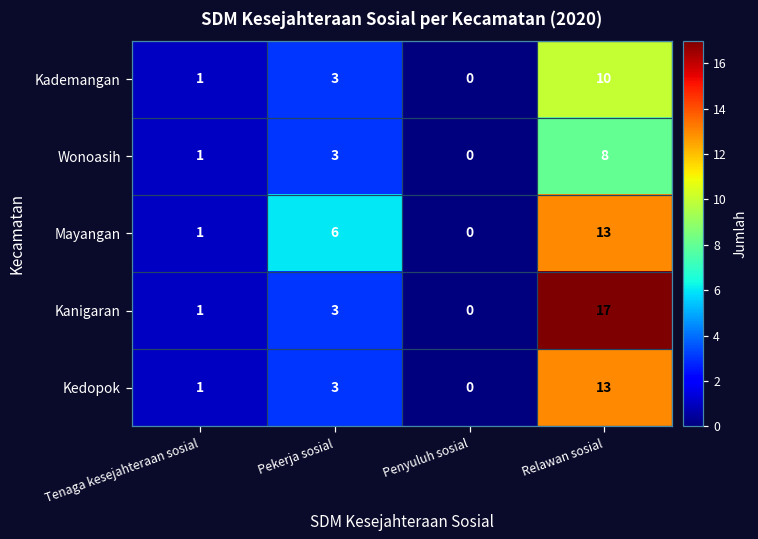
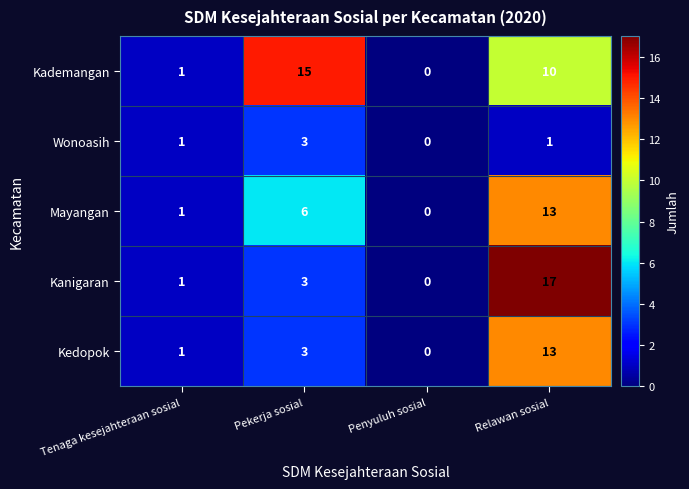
  {
    "Kademangan": {
      "Tenaga kesejahteraan sosial": 1,
-     "Pekerja sosial": 3,
+     "Pekerja sosial": 15,
      "Penyuluh sosial": 0,
      "Relawan sosial": 10
    },
    "Wonoasih": {
      "Tenaga kesejahteraan sosial": 1,
      "Pekerja sosial": 3,
      "Penyuluh sosial": 0,
-     "Relawan sosial": 8
+     "Relawan sosial": 1
    },
    "Mayangan": {
      "Tenaga kesejahteraan sosial": 1,
      "Pekerja sosial": 6,
      "Penyuluh sosial": 0,
      "Relawan sosial": 13
    },
    "Kanigaran": {
      "Tenaga kesejahteraan sosial": 1,
      "Pekerja sosial": 3,
      "Penyuluh sosial": 0,
      "Relawan sosial": 17
    },
    "Kedopok": {
      "Tenaga kesejahteraan sosial": 1,
      "Pekerja sosial": 3,
      "Penyuluh sosial": 0,
      "Relawan sosial": 13
    }
  }
